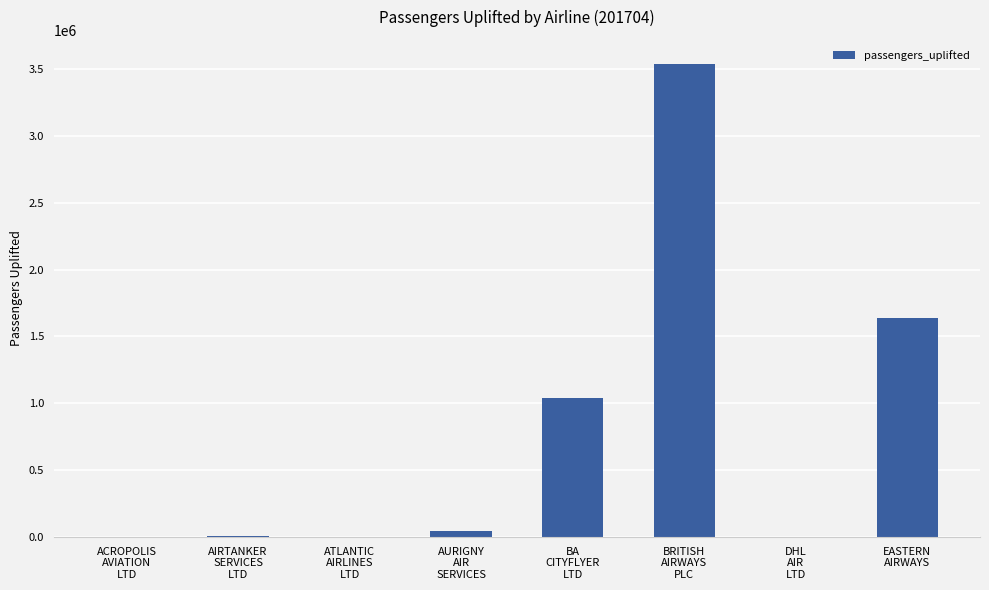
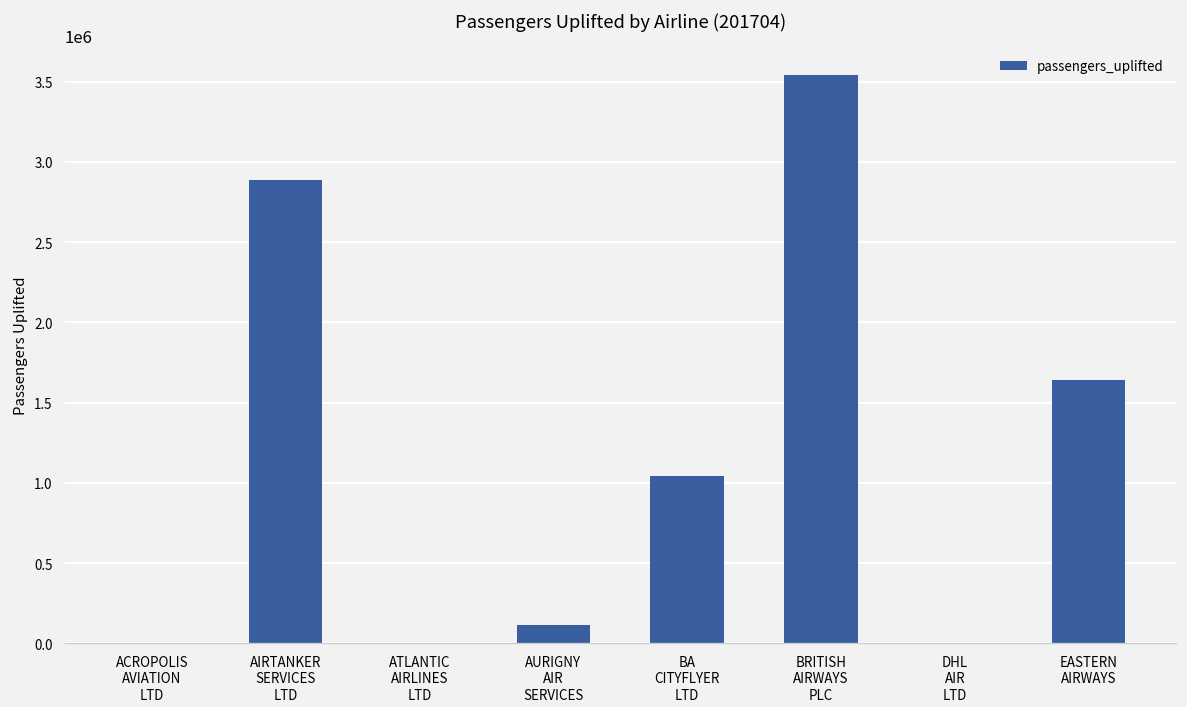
  {
-   "AIRTANKER SERVICES LTD": 0,
+   "AIRTANKER SERVICES LTD": 2890000,
    "ATLANTIC AIRLINES LTD": 0,
-   "AURIGNY AIR SERVICES": 50000,
+   "AURIGNY AIR SERVICES": 110000,
    "BA CITYFLYER LTD": 1040000,
    "BRITISH AIRWAYS PLC": 3540000,
    "DHL AIR LTD": 0,
    "EASTERN AIRWAYS": 1640000
  }
